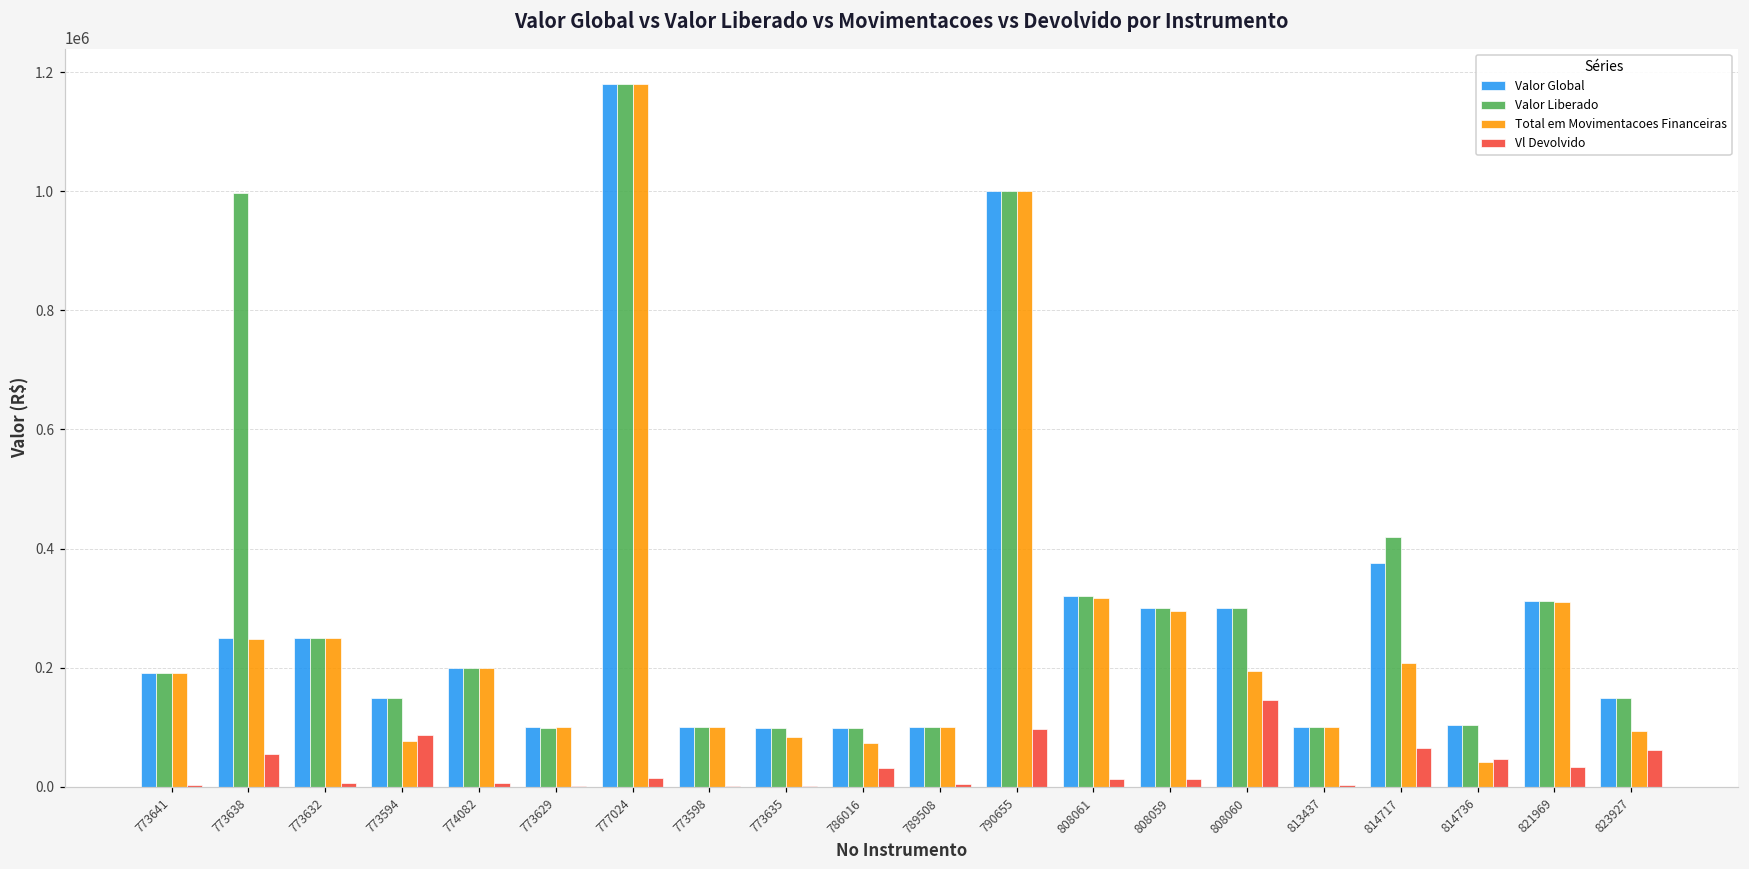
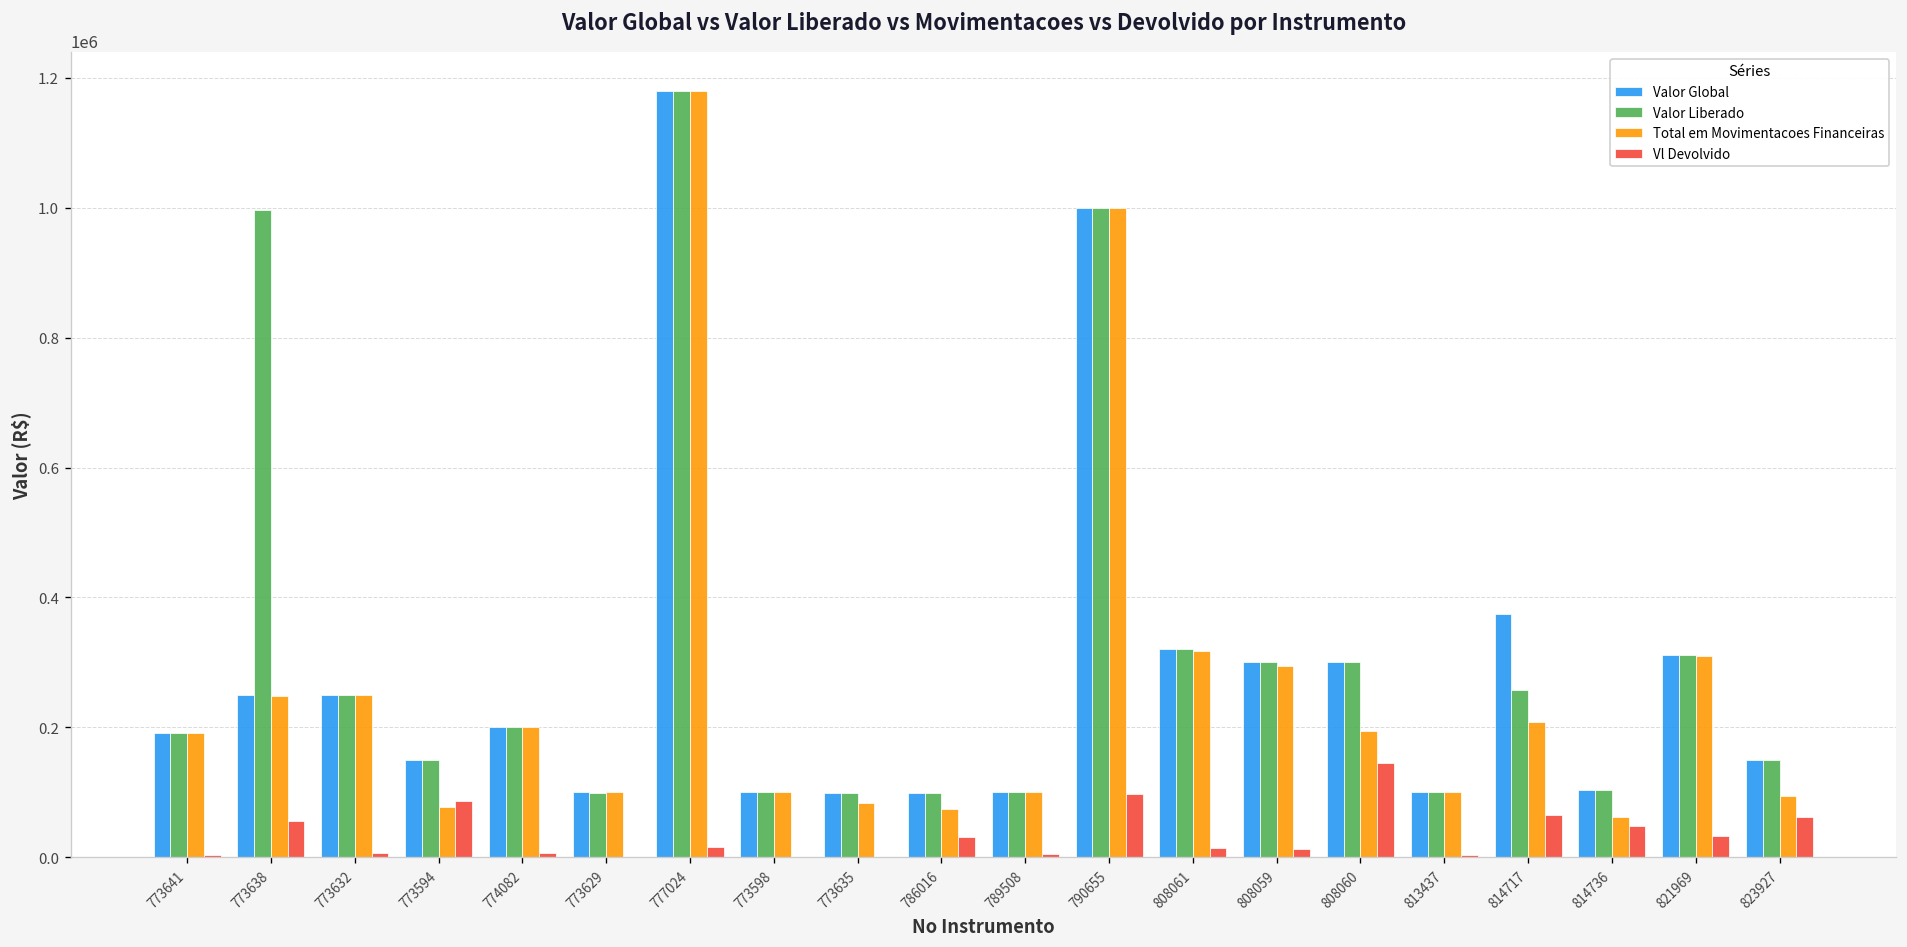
  {
    "Valor Global": {
      "773641": 190000,
      "773638": 250000,
      "773632": 250000,
      "773594": 150000,
      "774082": 200000,
      "773629": 100000,
      "777024": 1180000,
      "773598": 100000,
      "773635": 100000,
      "786016": 100000,
      "789508": 100000,
      "790655": 1000000,
      "808061": 320000,
      "808059": 300000,
      "808060": 300000,
      "813437": 100000,
      "814717": 380000,
      "814736": 100000,
      "821969": 310000,
      "823927": 150000
    },
    "Valor Liberado": {
      "773641": 190000,
      "773638": 1000000,
      "773632": 250000,
      "773594": 150000,
      "774082": 200000,
      "773629": 100000,
      "777024": 1180000,
      "773598": 100000,
      "773635": 100000,
      "786016": 100000,
      "789508": 100000,
      "790655": 1000000,
      "808061": 320000,
      "808059": 300000,
      "808060": 300000,
      "813437": 100000,
-     "814717": 420000,
+     "814717": 260000,
      "814736": 100000,
      "821969": 310000,
      "823927": 150000
    },
    "Total em Movimentacoes Financeiras": {
      "773641": 190000,
      "773638": 250000,
      "773632": 250000,
      "773594": 80000,
      "774082": 200000,
      "773629": 100000,
      "777024": 1180000,
      "773598": 100000,
      "773635": 80000,
      "786016": 70000,
      "789508": 100000,
      "790655": 1000000,
      "808061": 320000,
      "808059": 300000,
      "808060": 190000,
      "813437": 100000,
      "814717": 210000,
-     "814736": 40000,
+     "814736": 60000,
      "821969": 310000,
      "823927": 90000
    },
    "Vl Devolvido": {
      "773638": 60000,
      "773632": 10000,
      "773594": 90000,
      "774082": 10000,
      "777024": 20000,
      "786016": 30000,
      "789508": 10000,
      "790655": 100000,
      "808061": 10000,
      "808059": 10000,
      "808060": 150000,
      "814717": 60000,
      "814736": 50000,
      "821969": 30000,
      "823927": 60000
    }
  }
